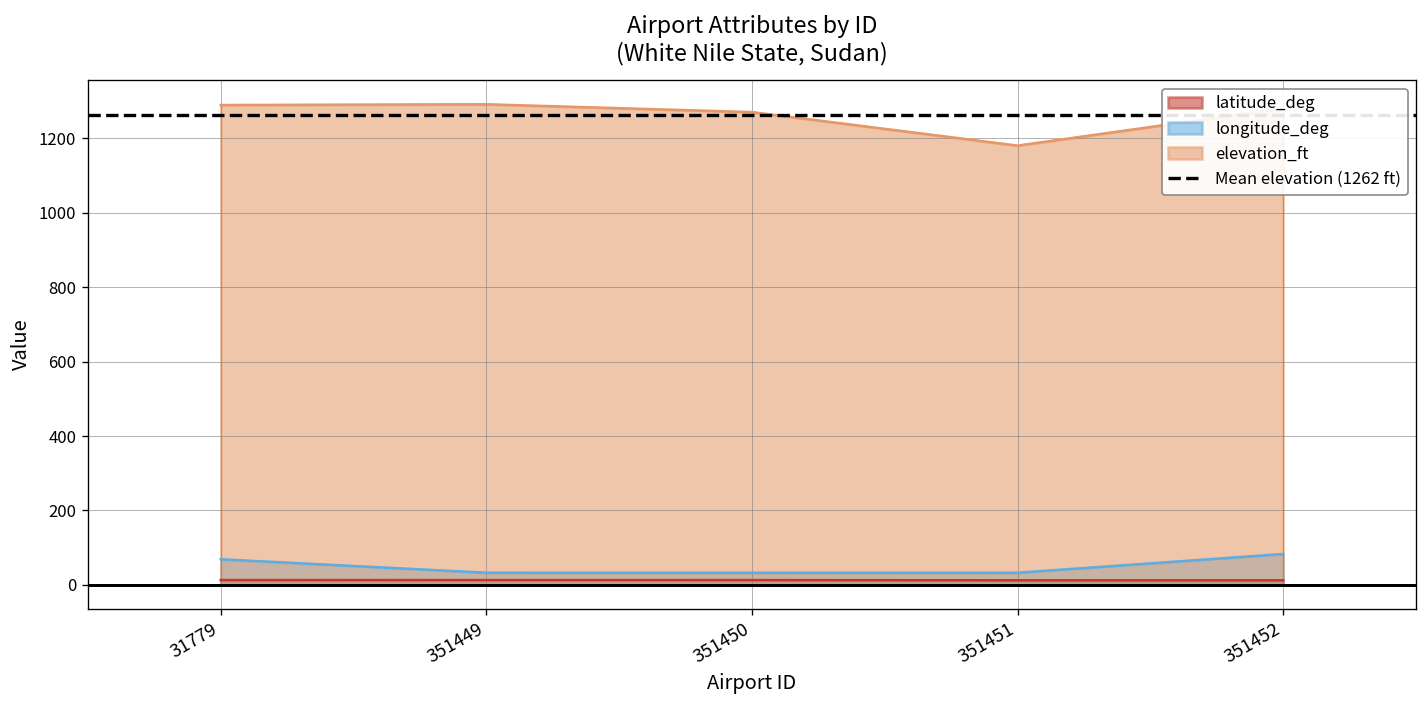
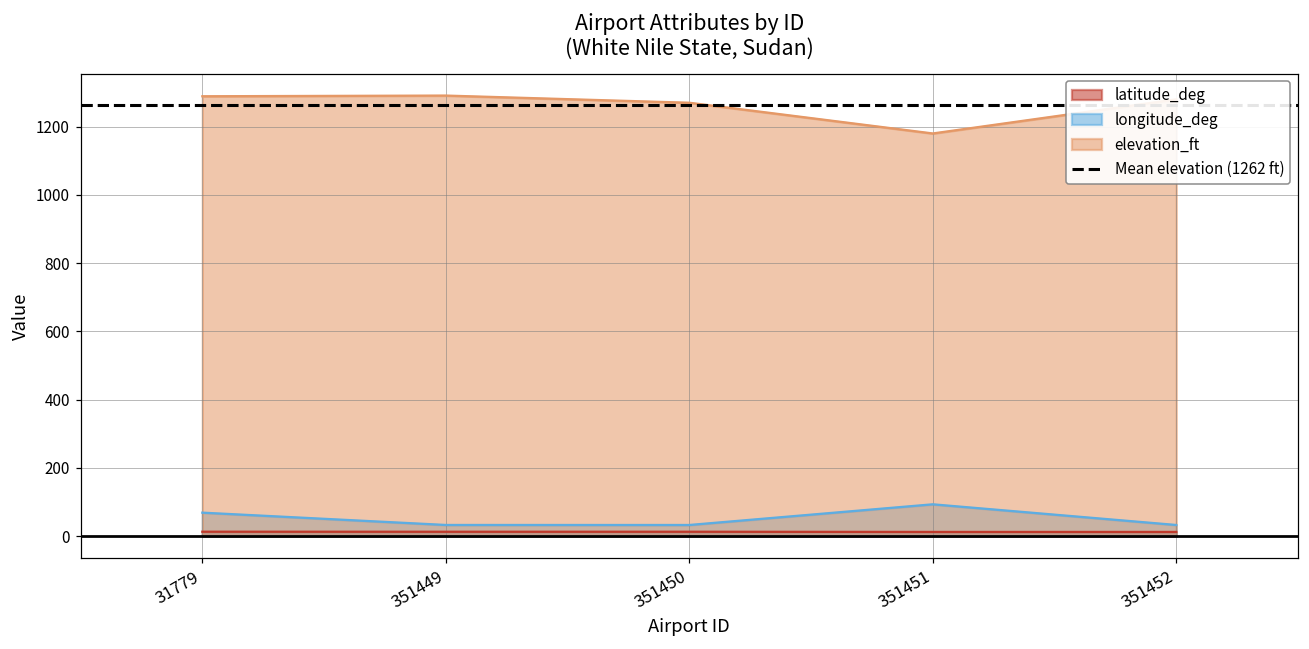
  {
    "latitude_deg": {
      "31779": 10,
      "351449": 10,
      "351450": 10,
      "351451": 10,
      "351452": 10
    },
    "longitude_deg": {
      "31779": 70,
      "351449": 30,
      "351450": 30,
-     "351451": 30,
-     "351452": 80
+     "351451": 90,
+     "351452": 30
    },
    "elevation_ft": {
      "31779": 1290,
      "351449": 1290,
      "351450": 1270,
      "351451": 1180
    }
  }
